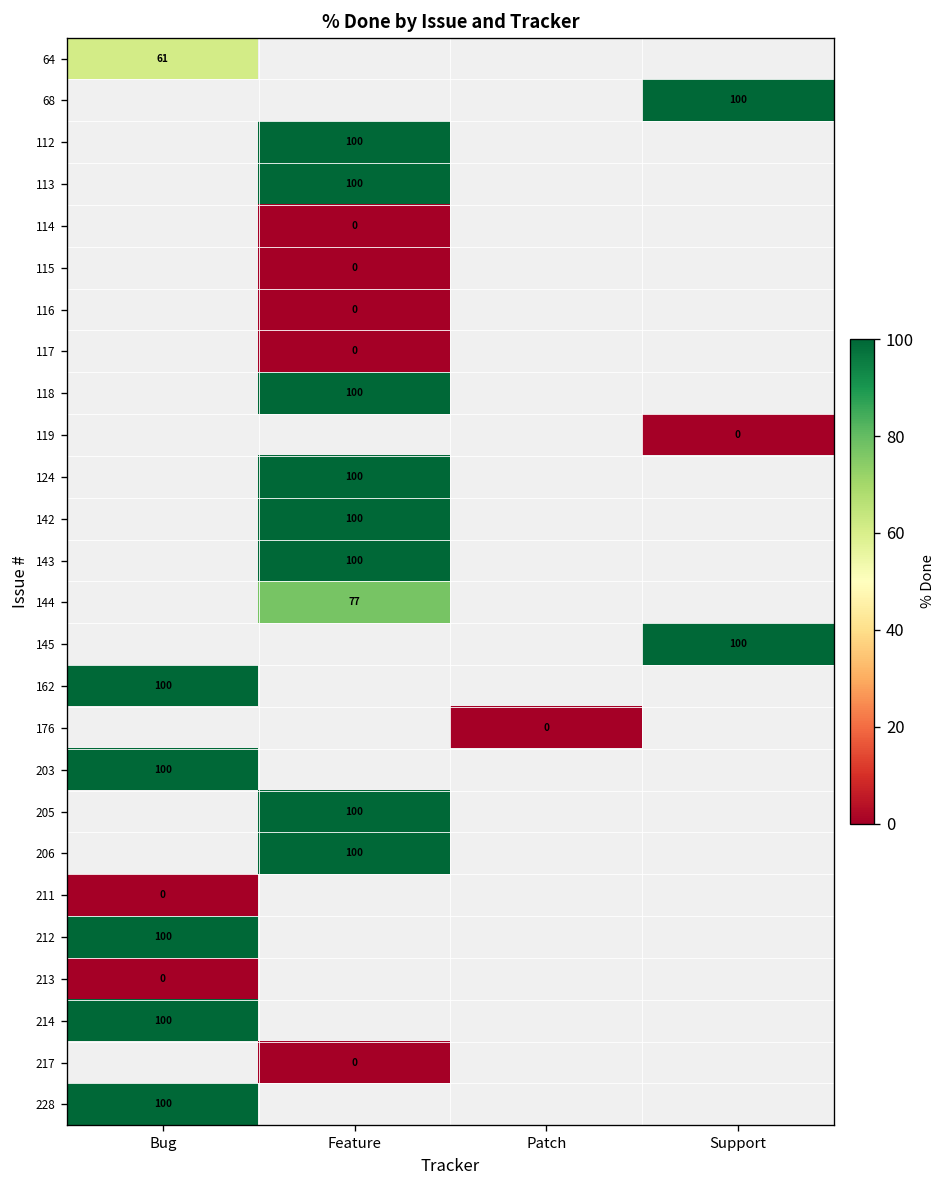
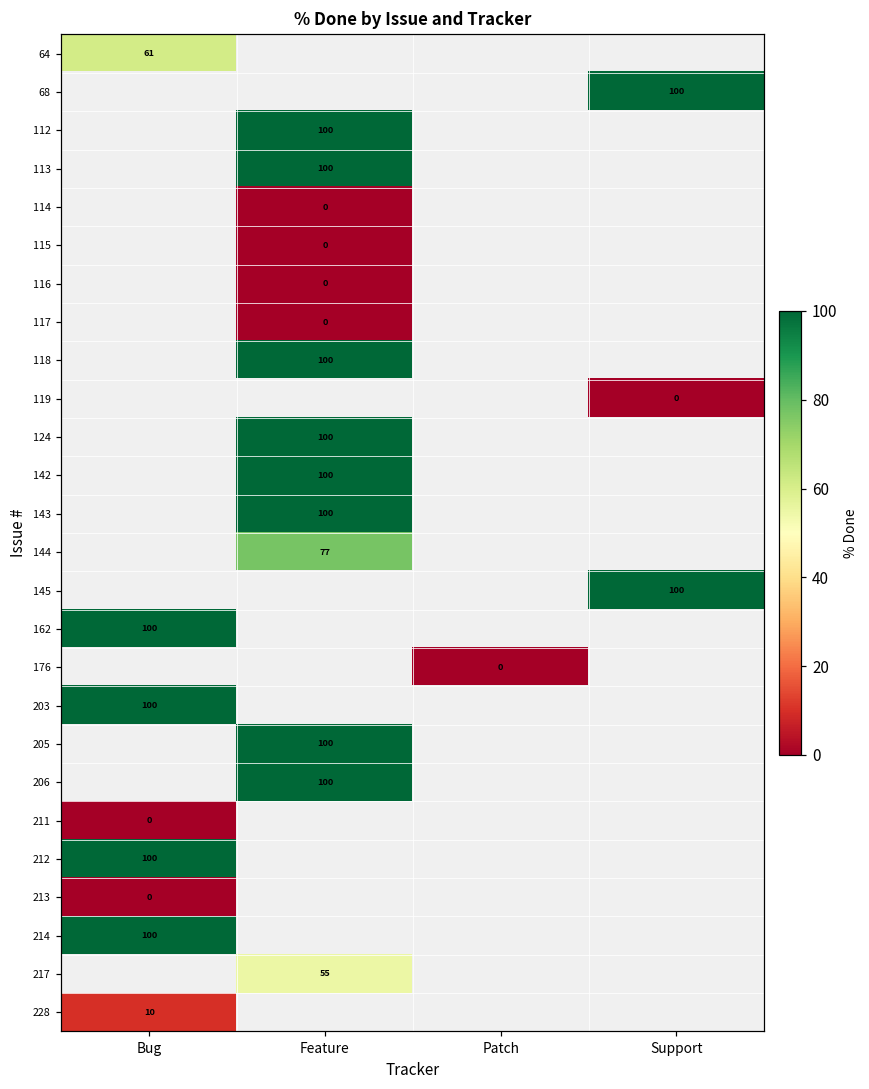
  {
    "64": {
      "Bug": 61
    },
    "68": {
      "Support": 100
    },
    "112": {
      "Feature": 100
    },
    "113": {
      "Feature": 100
    },
    "114": {
      "Feature": 0
    },
    "115": {
      "Feature": 0
    },
    "116": {
      "Feature": 0
    },
    "117": {
      "Feature": 0
    },
    "118": {
      "Feature": 100
    },
    "119": {
      "Support": 0
    },
    "124": {
      "Feature": 100
    },
    "142": {
      "Feature": 100
    },
    "143": {
      "Feature": 100
    },
    "144": {
      "Feature": 77
    },
    "145": {
      "Support": 100
    },
    "162": {
      "Bug": 100
    },
    "176": {
      "Patch": 0
    },
    "203": {
      "Bug": 100
    },
    "205": {
      "Feature": 100
    },
    "206": {
      "Feature": 100
    },
    "211": {
      "Bug": 0
    },
    "212": {
      "Bug": 100
    },
    "213": {
      "Bug": 0
    },
    "214": {
      "Bug": 100
    },
    "217": {
-     "Feature": 0
+     "Feature": 55
    },
    "228": {
-     "Bug": 100
+     "Bug": 10
    }
  }
